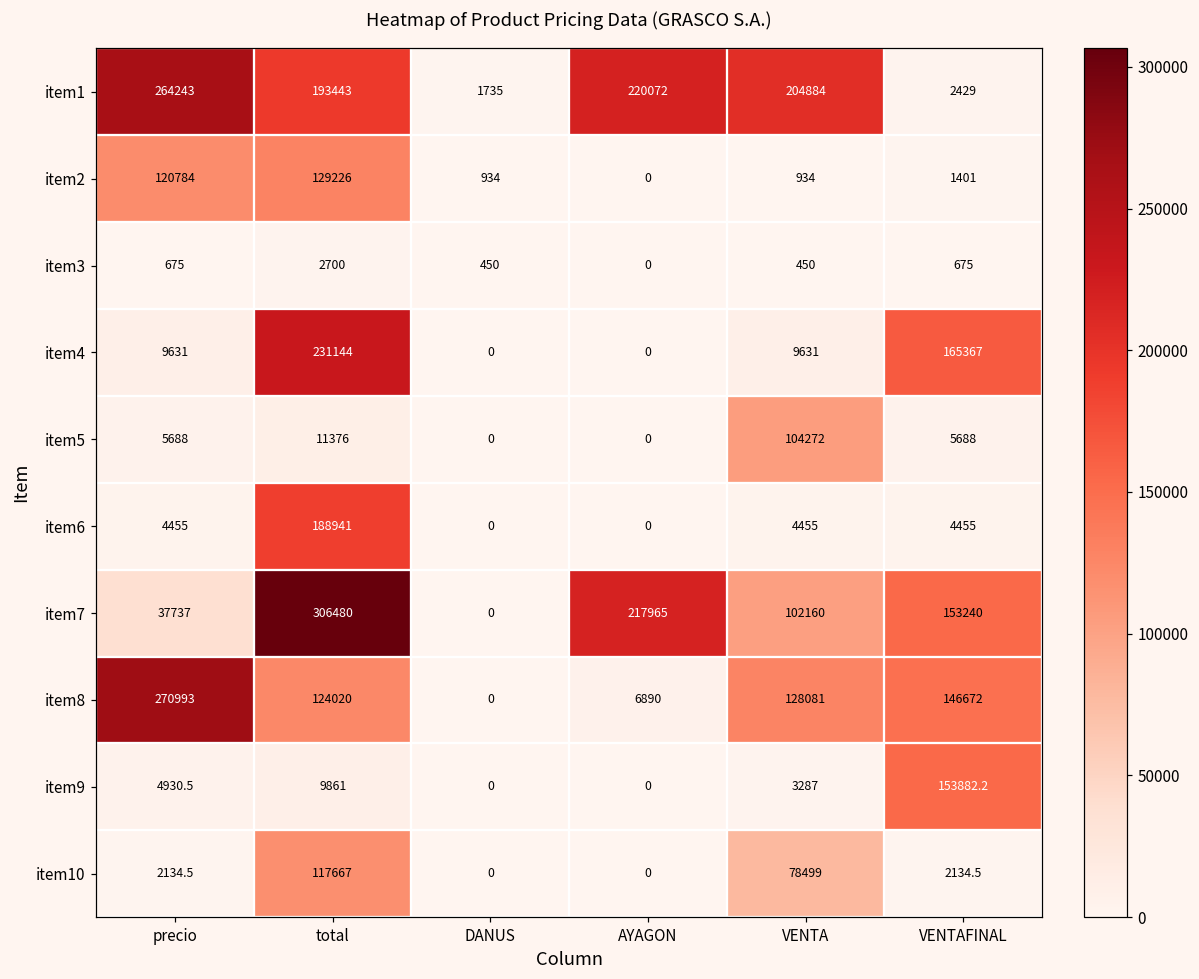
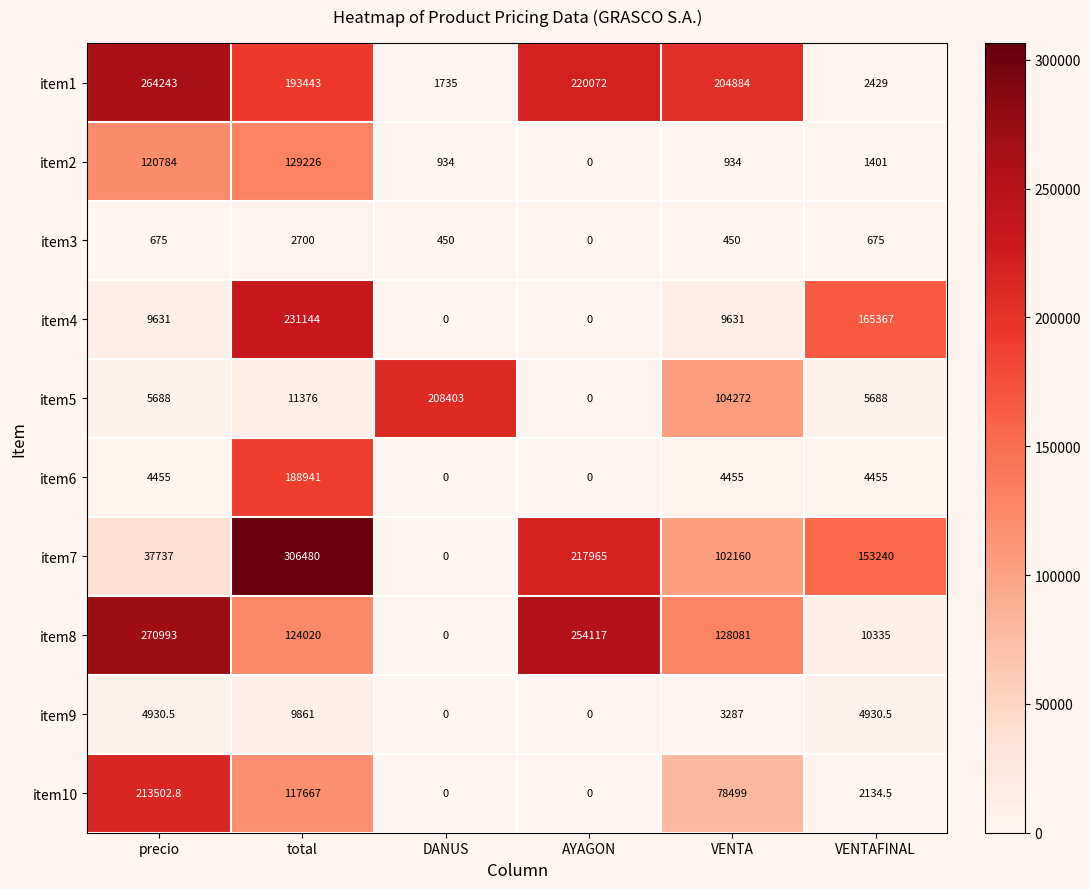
  {
    "item1": {
      "precio": 264243,
      "total": 193443,
      "DANUS": 1735,
      "AYAGON": 220072,
      "VENTA": 204884,
      "VENTAFINAL": 2429
    },
    "item2": {
      "precio": 120784,
      "total": 129226,
      "DANUS": 934,
      "AYAGON": 0,
      "VENTA": 934,
      "VENTAFINAL": 1401
    },
    "item3": {
      "precio": 675,
      "total": 2700,
      "DANUS": 450,
      "AYAGON": 0,
      "VENTA": 450,
      "VENTAFINAL": 675
    },
    "item4": {
      "precio": 9631,
      "total": 231144,
      "DANUS": 0,
      "AYAGON": 0,
      "VENTA": 9631,
      "VENTAFINAL": 165367
    },
    "item5": {
      "precio": 5688,
      "total": 11376,
-     "DANUS": 0,
+     "DANUS": 208403,
      "AYAGON": 0,
      "VENTA": 104272,
      "VENTAFINAL": 5688
    },
    "item6": {
      "precio": 4455,
      "total": 188941,
      "DANUS": 0,
      "AYAGON": 0,
      "VENTA": 4455,
      "VENTAFINAL": 4455
    },
    "item7": {
      "precio": 37737,
      "total": 306480,
      "DANUS": 0,
      "AYAGON": 217965,
      "VENTA": 102160,
      "VENTAFINAL": 153240
    },
    "item8": {
      "precio": 270993,
      "total": 124020,
      "DANUS": 0,
-     "AYAGON": 6890,
+     "AYAGON": 254117,
      "VENTA": 128081,
-     "VENTAFINAL": 146672
+     "VENTAFINAL": 10335
    },
    "item9": {
      "precio": 4930.5,
      "total": 9861,
      "DANUS": 0,
      "AYAGON": 0,
      "VENTA": 3287,
-     "VENTAFINAL": 153882.2
+     "VENTAFINAL": 4930.5
    },
    "item10": {
-     "precio": 2134.5,
+     "precio": 213502.8,
      "total": 117667,
      "DANUS": 0,
      "AYAGON": 0,
      "VENTA": 78499,
      "VENTAFINAL": 2134.5
    }
  }
